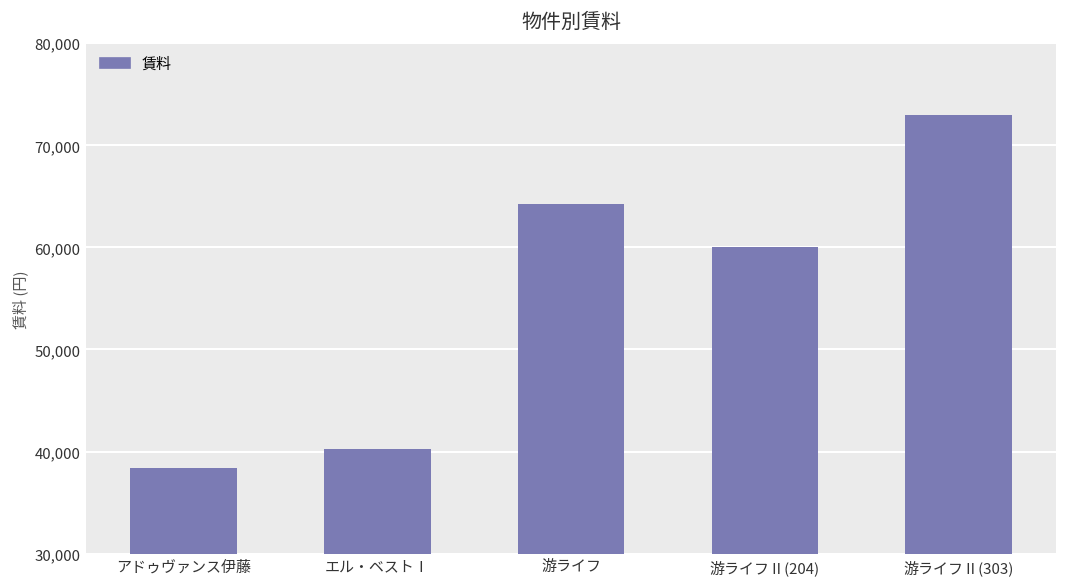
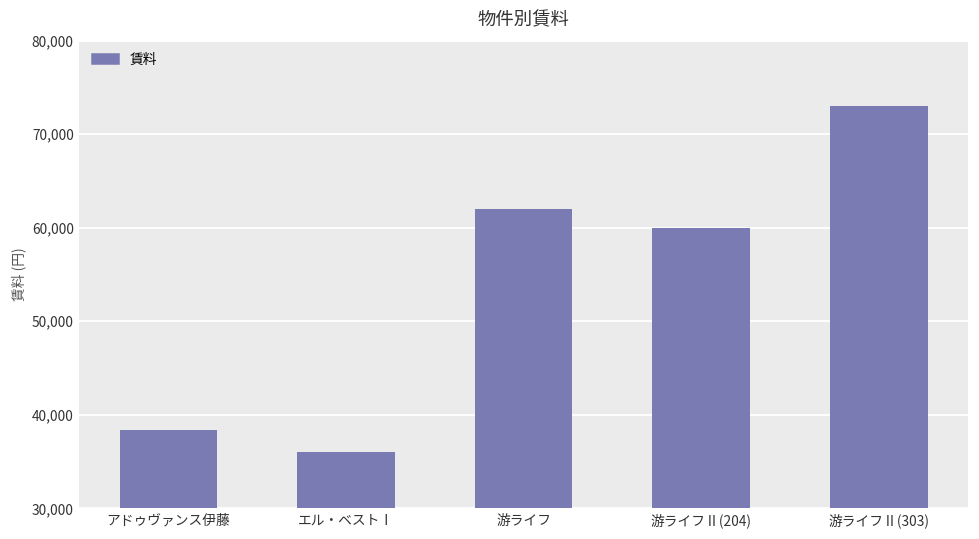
  {
    "アドゥヴァンス伊藤": "38,000",
-   "エル・ベストⅠ": "40,000",
-   "游ライフ": "64,000",
+   "エル・ベストⅠ": "36,000",
+   "游ライフ": "62,000",
    "游ライフⅡ(204)": "60,000",
    "游ライフⅡ(303)": "73,000"
  }
